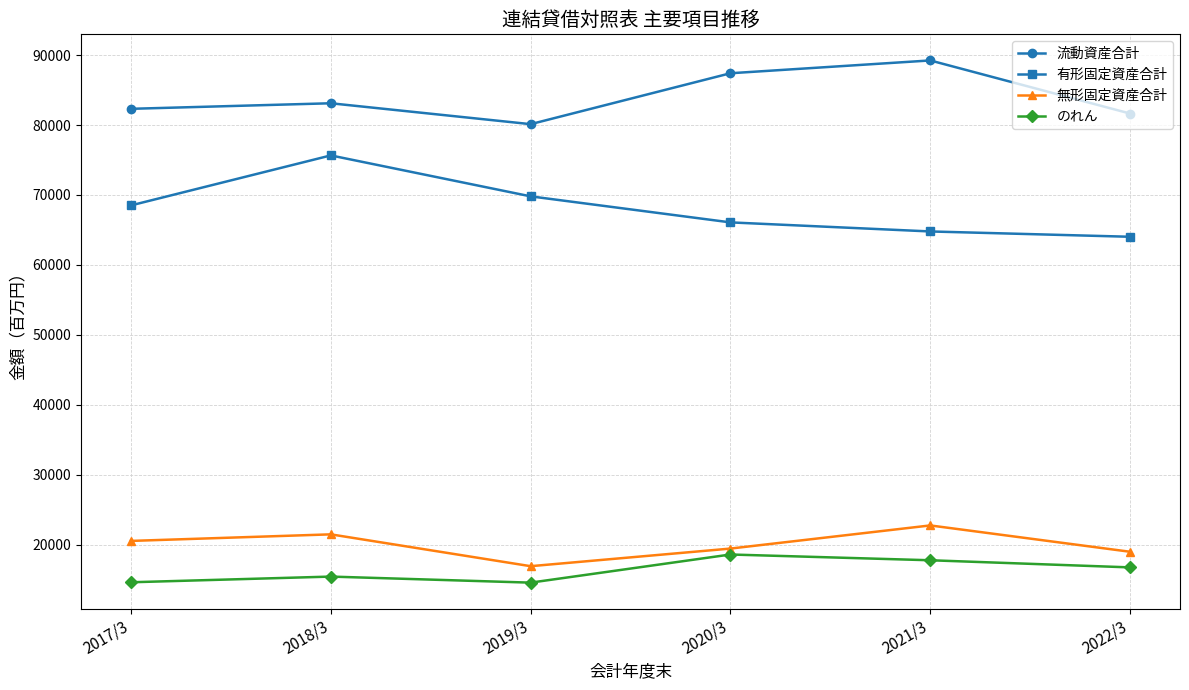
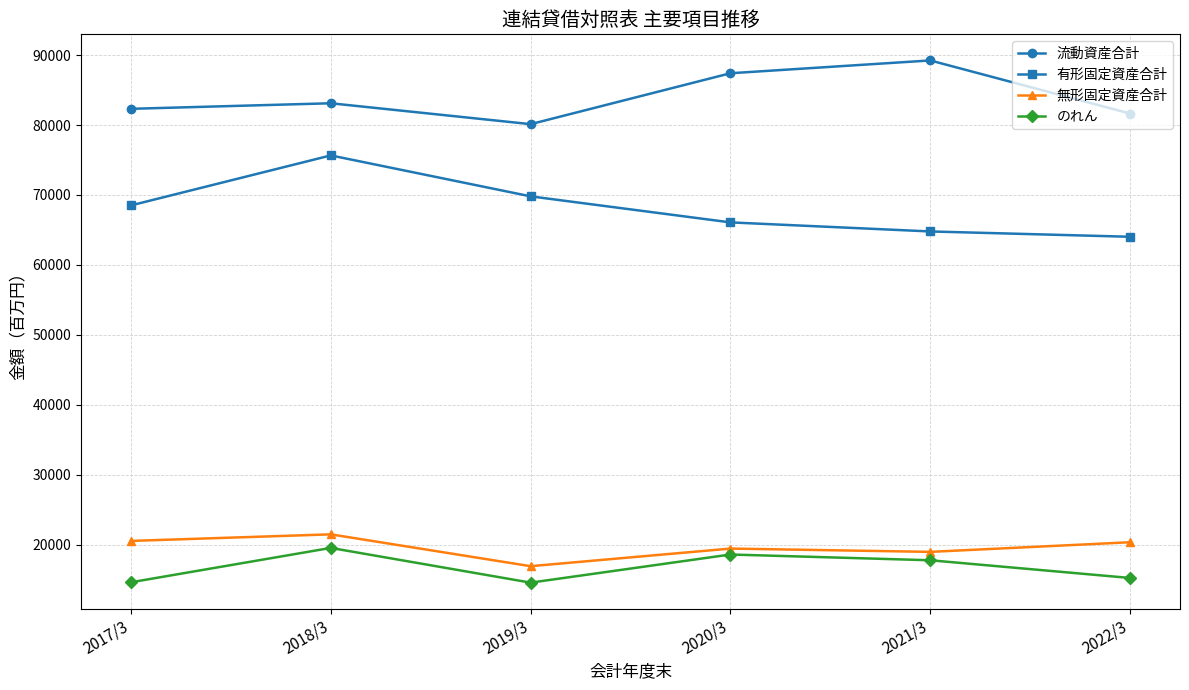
  {
    "無形固定資産合計": {
      "2017/3": 21000,
      "2018/3": 21000,
      "2019/3": 17000,
      "2020/3": 19000,
-     "2021/3": 23000,
-     "2022/3": 19000
+     "2021/3": 19000,
+     "2022/3": 20000
    },
    "のれん": {
      "2017/3": 15000,
-     "2018/3": 15000,
+     "2018/3": 20000,
      "2019/3": 15000,
      "2020/3": 19000,
      "2021/3": 18000,
-     "2022/3": 17000
+     "2022/3": 15000
    }
  }
